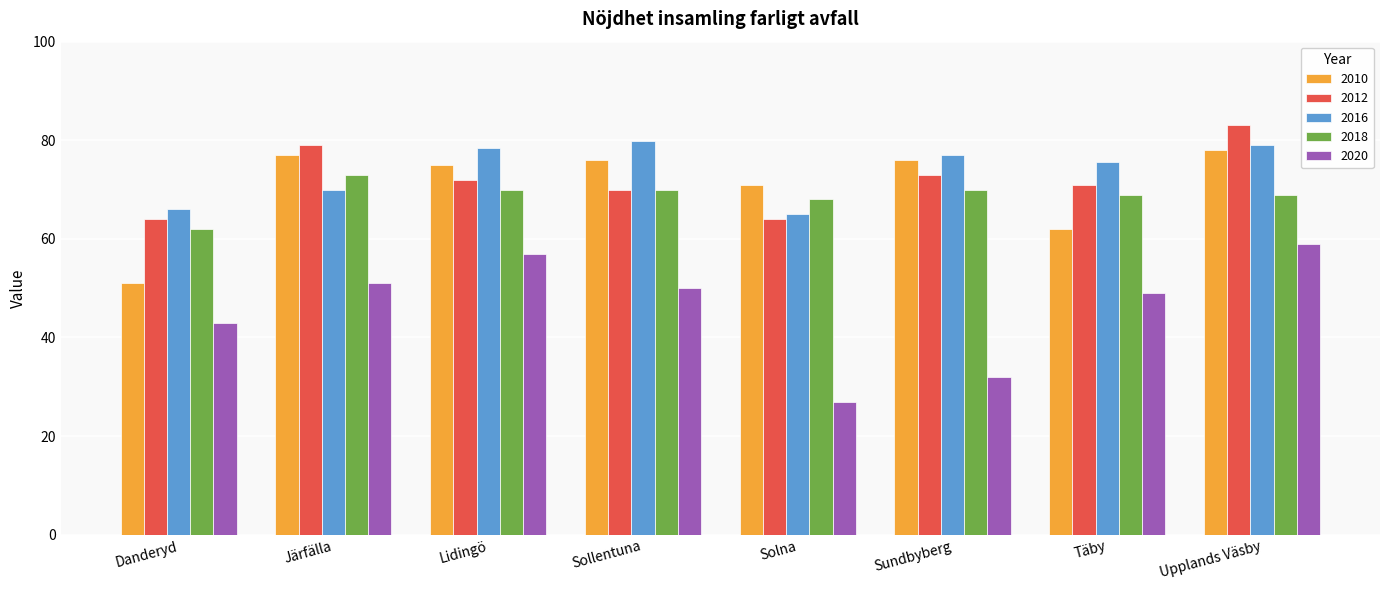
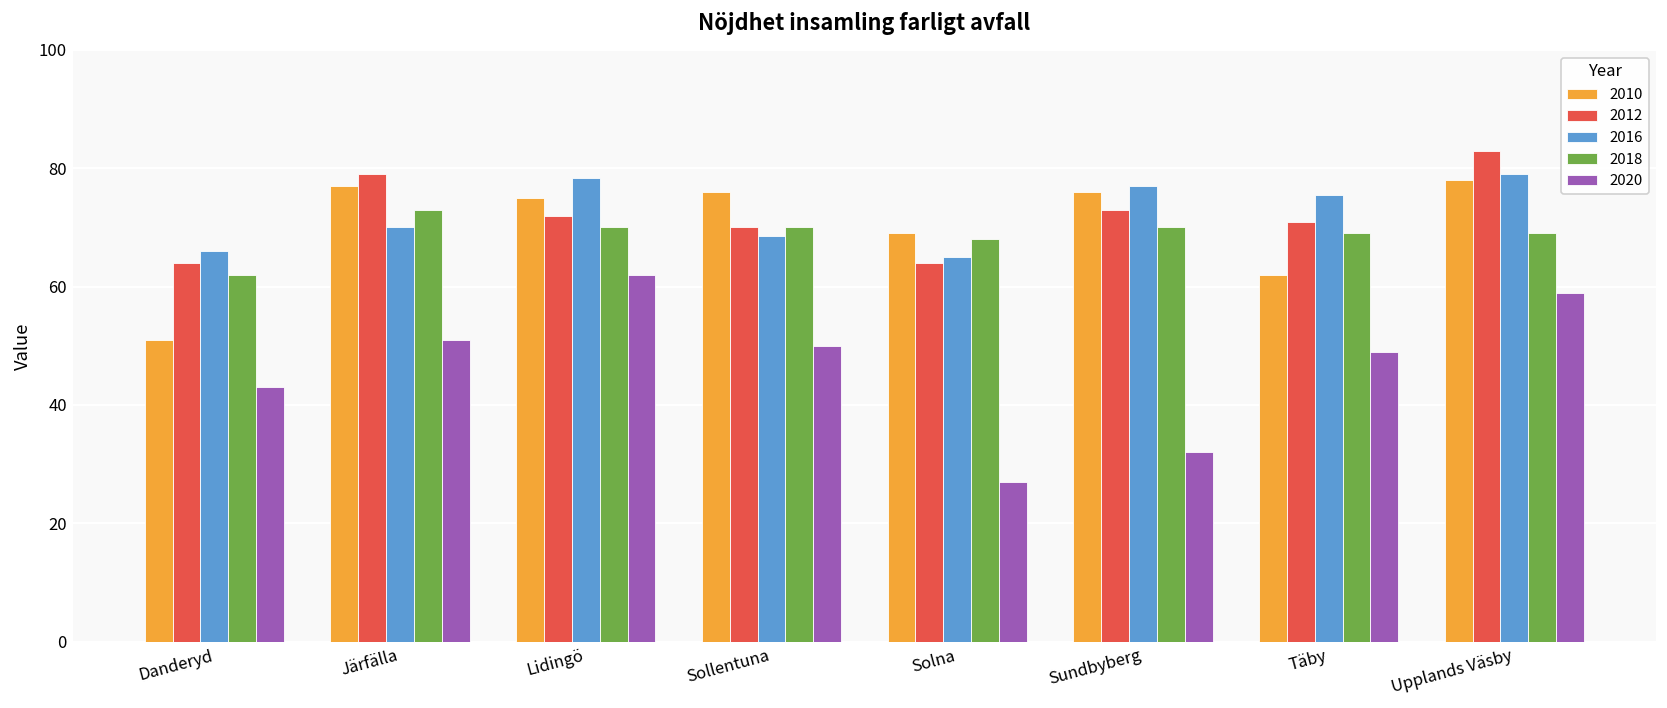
  {
    "2010": {
      "Danderyd": 51,
      "Järfälla": 77,
      "Lidingö": 75,
      "Sollentuna": 76,
-     "Solna": 71,
+     "Solna": 69,
      "Sundbyberg": 76,
      "Täby": 62,
      "Upplands Väsby": 78
    },
    "2012": {
      "Danderyd": 64,
      "Järfälla": 79,
      "Lidingö": 72,
      "Sollentuna": 70,
      "Solna": 64,
      "Sundbyberg": 73,
      "Täby": 71,
      "Upplands Väsby": 83
    },
    "2016": {
      "Danderyd": 66,
      "Järfälla": 70,
      "Lidingö": 78,
-     "Sollentuna": 80,
+     "Sollentuna": 69,
      "Solna": 65,
      "Sundbyberg": 77,
      "Täby": 76,
      "Upplands Väsby": 79
    },
    "2018": {
      "Danderyd": 62,
      "Järfälla": 73,
      "Lidingö": 70,
      "Sollentuna": 70,
      "Solna": 68,
      "Sundbyberg": 70,
      "Täby": 69,
      "Upplands Väsby": 69
    },
    "2020": {
      "Danderyd": 43,
      "Järfälla": 51,
-     "Lidingö": 57,
+     "Lidingö": 62,
      "Sollentuna": 50,
      "Solna": 27,
      "Sundbyberg": 32,
      "Täby": 49,
      "Upplands Väsby": 59
    }
  }
